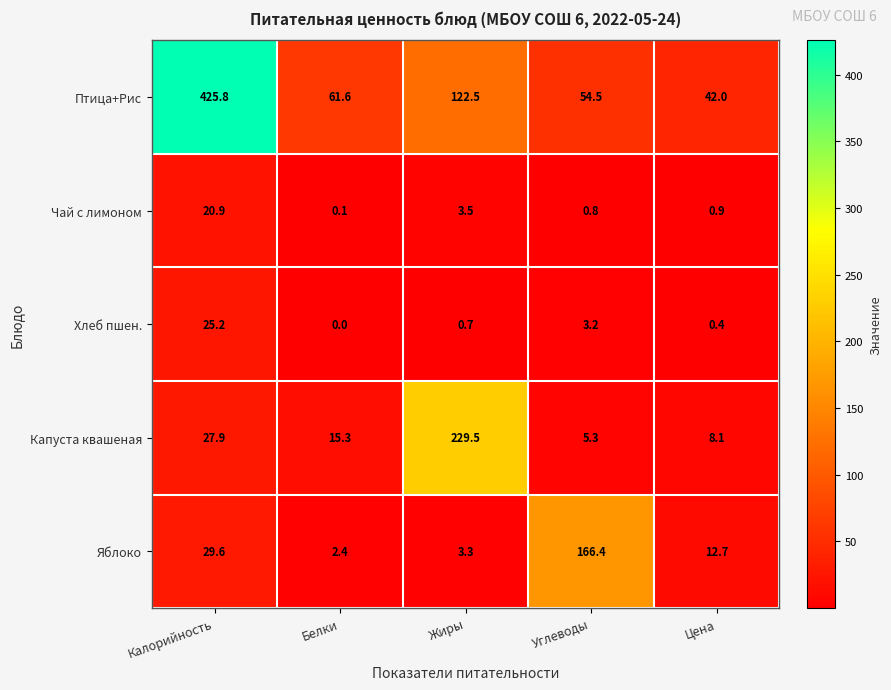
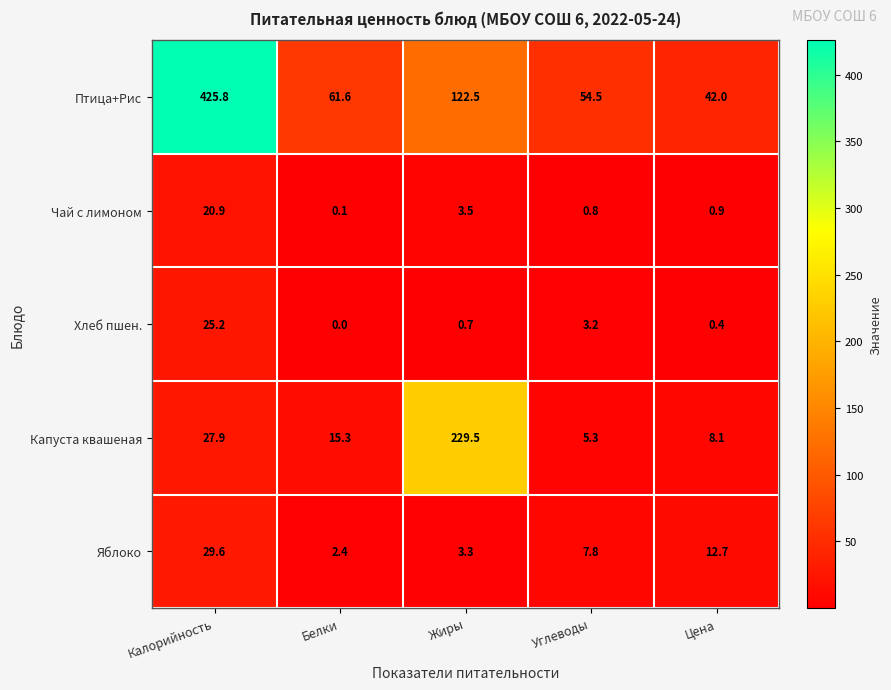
  {
    "Птица+Рис": {
      "Калорийность": 425.8,
      "Белки": 61.6,
      "Жиры": 122.5,
      "Углеводы": 54.5,
      "Цена": 42.0
    },
    "Чай с лимоном": {
      "Калорийность": 20.9,
      "Белки": 0.1,
      "Жиры": 3.5,
      "Углеводы": 0.8,
      "Цена": 0.9
    },
    "Хлеб пшен.": {
      "Калорийность": 25.2,
      "Белки": 0.0,
      "Жиры": 0.7,
      "Углеводы": 3.2,
      "Цена": 0.4
    },
    "Капуста квашеная": {
      "Калорийность": 27.9,
      "Белки": 15.3,
      "Жиры": 229.5,
      "Углеводы": 5.3,
      "Цена": 8.1
    },
    "Яблоко": {
      "Калорийность": 29.6,
      "Белки": 2.4,
      "Жиры": 3.3,
-     "Углеводы": 166.4,
+     "Углеводы": 7.8,
      "Цена": 12.7
    }
  }
